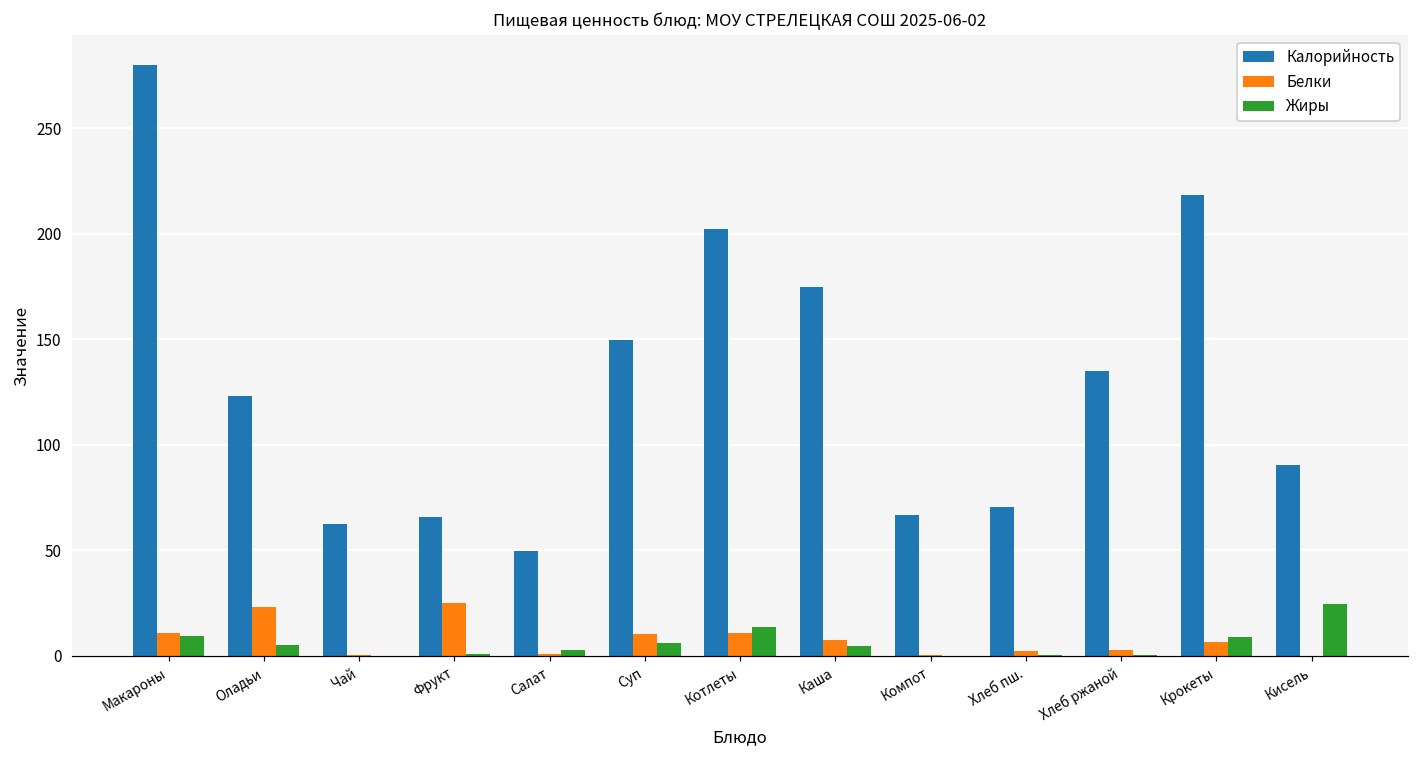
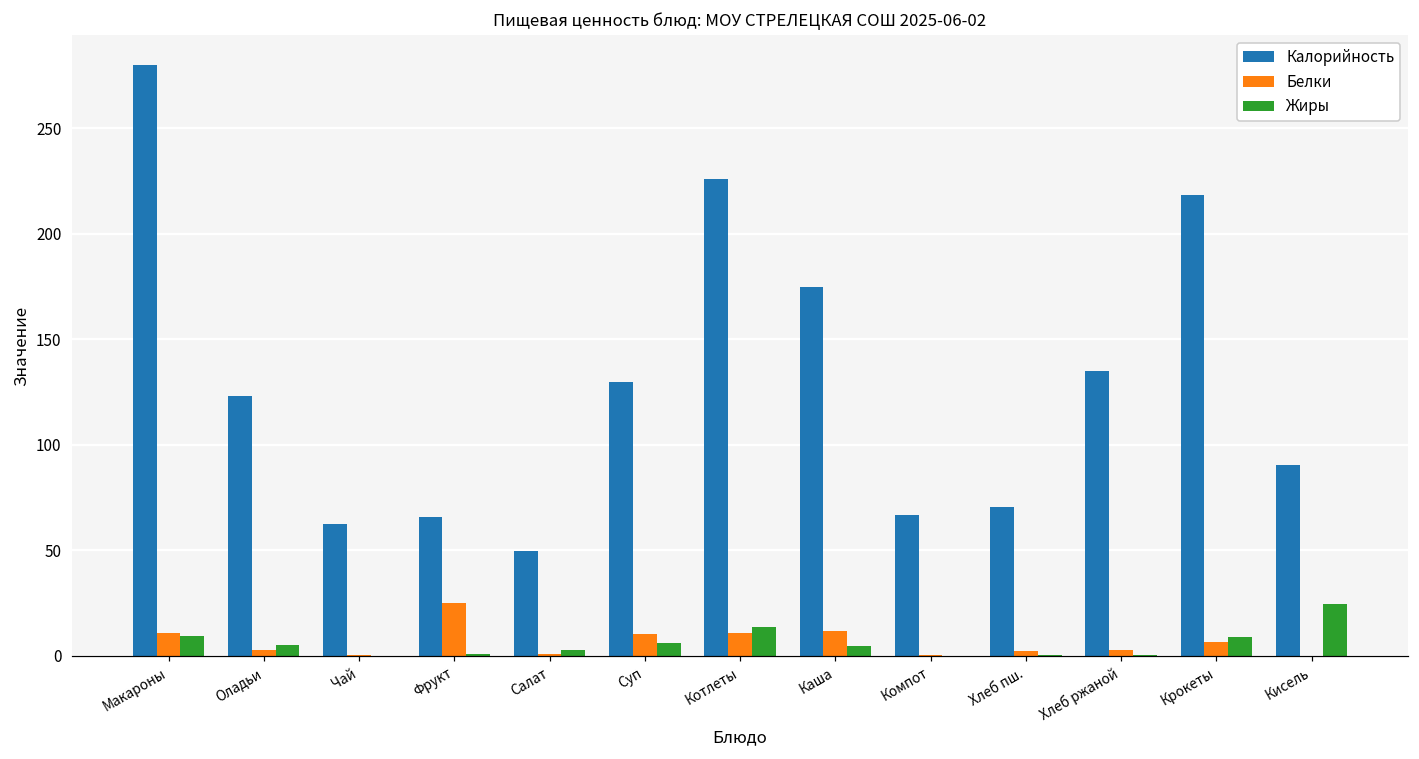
  {
    "Калорийность": {
      "Макароны": 280,
      "Оладьи": 123,
      "Чай": 62,
      "Фрукт": 66,
      "Салат": 50,
-     "Суп": 150,
-     "Котлеты": 202,
+     "Суп": 130,
+     "Котлеты": 226,
      "Каша": 175,
      "Компот": 67,
      "Хлеб пш.": 70,
      "Хлеб ржаной": 135,
      "Крокеты": 218,
      "Кисель": 91
    },
    "Белки": {
      "Макароны": 11,
-     "Оладьи": 23,
+     "Оладьи": 3,
      "Фрукт": 25,
      "Суп": 10,
      "Котлеты": 11,
-     "Каша": 7,
+     "Каша": 12,
      "Хлеб пш.": 2,
      "Хлеб ржаной": 3,
      "Крокеты": 7
    },
    "Жиры": {
      "Макароны": 9,
      "Оладьи": 5,
      "Салат": 3,
      "Суп": 6,
      "Котлеты": 14,
      "Каша": 5,
      "Крокеты": 9,
      "Кисель": 24
    }
  }
